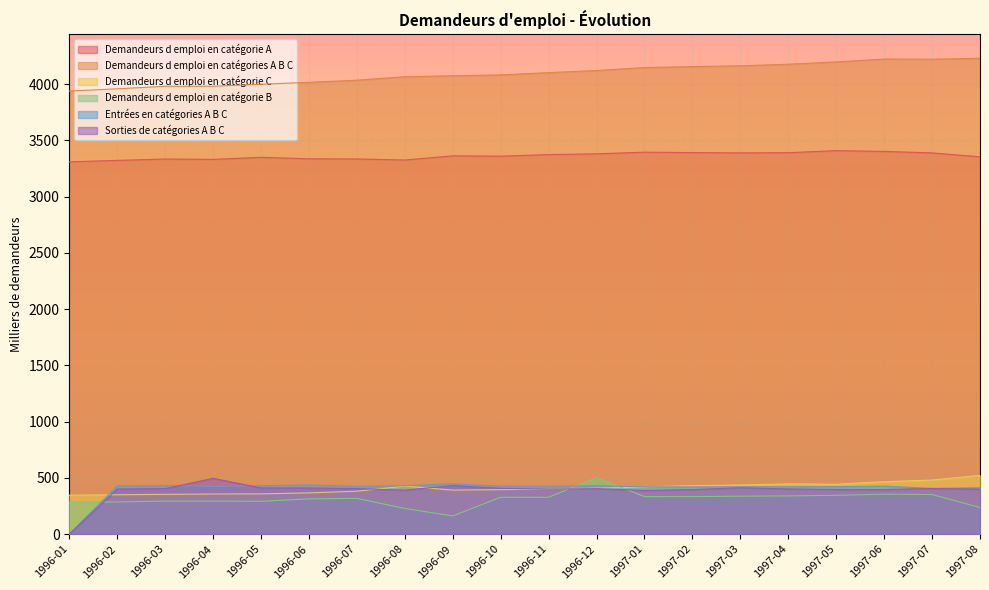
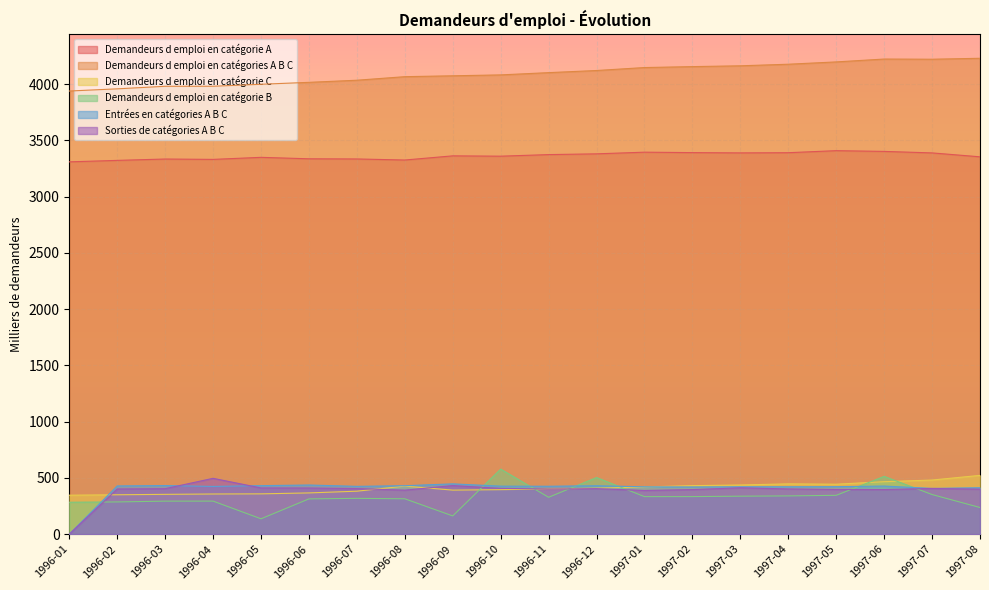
  {
    "Demandeurs d emploi en catégorie B": {
      "1996-01": 280,
      "1996-02": 290,
      "1996-03": 290,
      "1996-04": 290,
-     "1996-05": 290,
+     "1996-05": 140,
      "1996-06": 310,
      "1996-07": 320,
-     "1996-08": 230,
+     "1996-08": 310,
      "1996-09": 160,
-     "1996-10": 330,
+     "1996-10": 580,
      "1996-11": 330,
      "1996-12": 500,
      "1997-01": 330,
      "1997-02": 330,
      "1997-03": 340,
      "1997-04": 340,
      "1997-05": 350,
-     "1997-06": 350,
+     "1997-06": 510,
      "1997-07": 350,
      "1997-08": 240
    },
    "Entrées en catégories A B C": {
      "1996-02": 430,
      "1996-03": 430,
      "1996-04": 420,
      "1996-06": 440,
      "1996-11": 430,
      "1997-06": 430
    },
    "Sorties de catégories A B C": {
      "1996-02": 400,
      "1996-03": 400,
      "1996-04": 500,
      "1996-06": 410,
      "1996-08": 390,
      "1997-01": 390,
      "1997-02": 400,
      "1997-05": 400,
      "1997-06": 400
    }
  }
